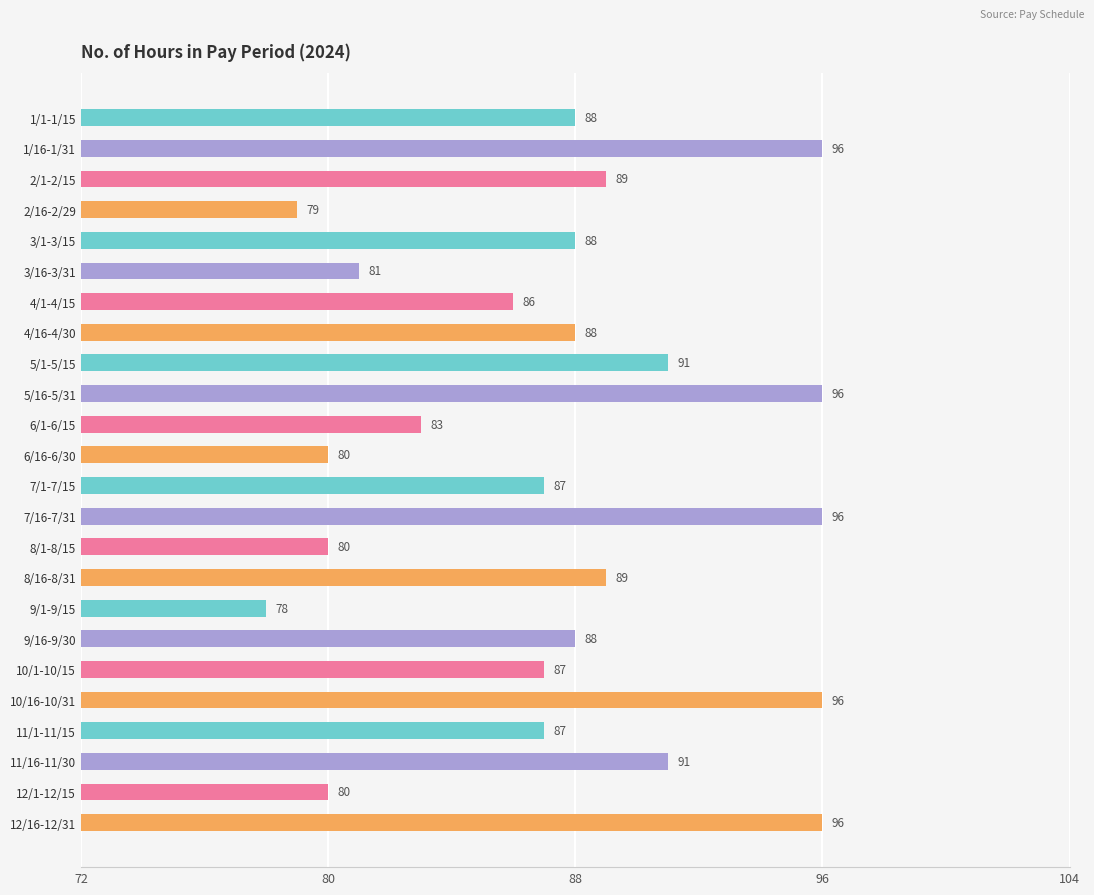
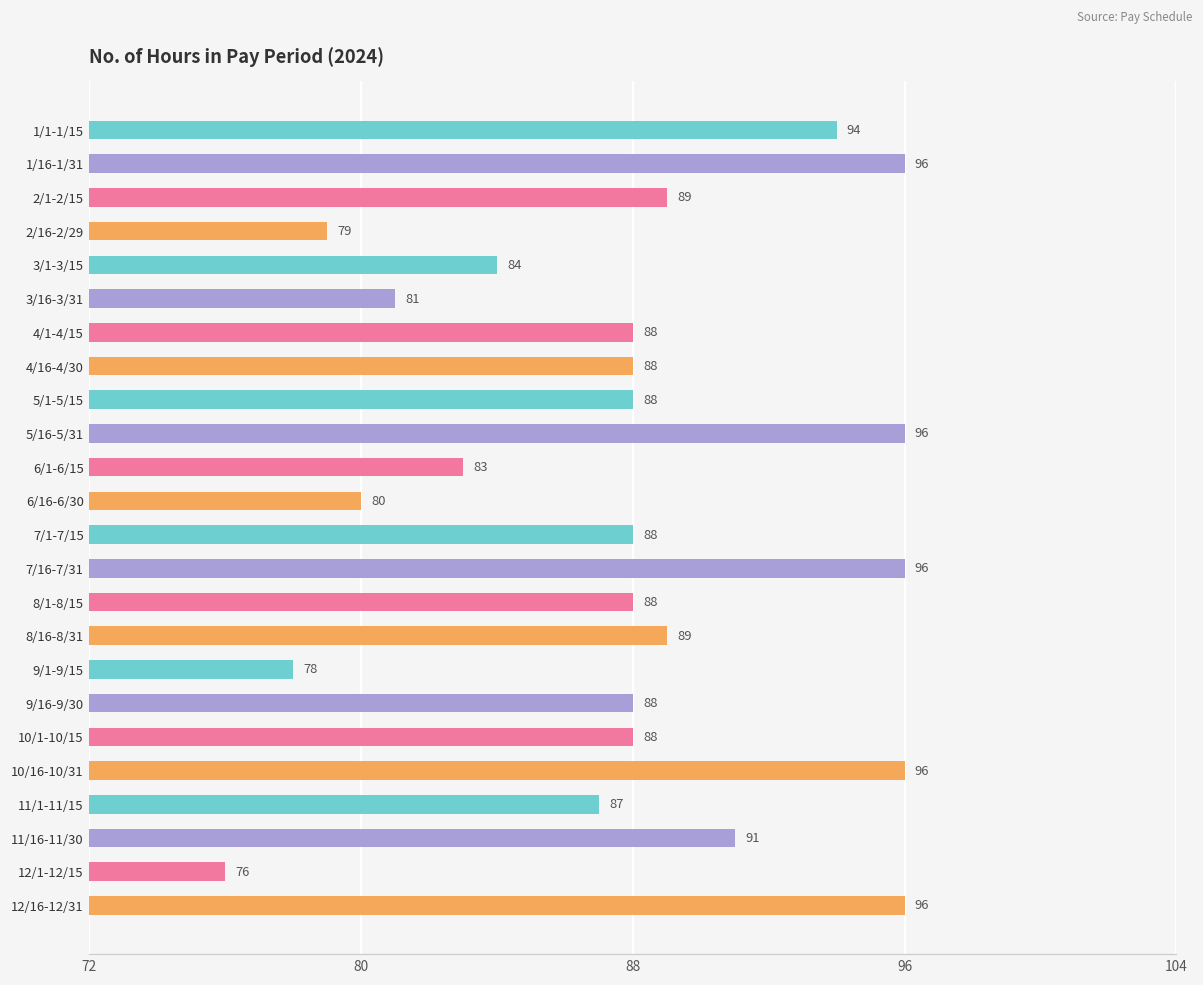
  {
-   "1/1-1/15": 88,
+   "1/1-1/15": 94,
    "1/16-1/31": 96,
    "2/1-2/15": 89,
    "2/16-2/29": 79,
-   "3/1-3/15": 88,
+   "3/1-3/15": 84,
    "3/16-3/31": 81,
-   "4/1-4/15": 86,
+   "4/1-4/15": 88,
    "4/16-4/30": 88,
-   "5/1-5/15": 91,
+   "5/1-5/15": 88,
    "5/16-5/31": 96,
    "6/1-6/15": 83,
    "6/16-6/30": 80,
-   "7/1-7/15": 87,
+   "7/1-7/15": 88,
    "7/16-7/31": 96,
-   "8/1-8/15": 80,
+   "8/1-8/15": 88,
    "8/16-8/31": 89,
    "9/1-9/15": 78,
    "9/16-9/30": 88,
-   "10/1-10/15": 87,
+   "10/1-10/15": 88,
    "10/16-10/31": 96,
    "11/1-11/15": 87,
    "11/16-11/30": 91,
-   "12/1-12/15": 80,
+   "12/1-12/15": 76,
    "12/16-12/31": 96
  }
